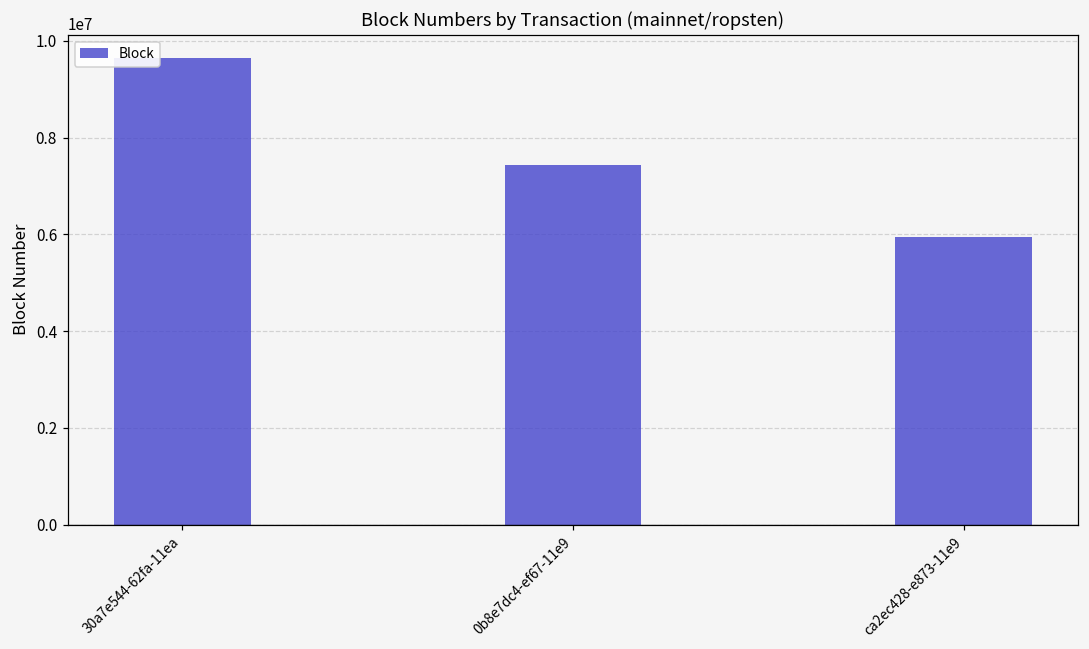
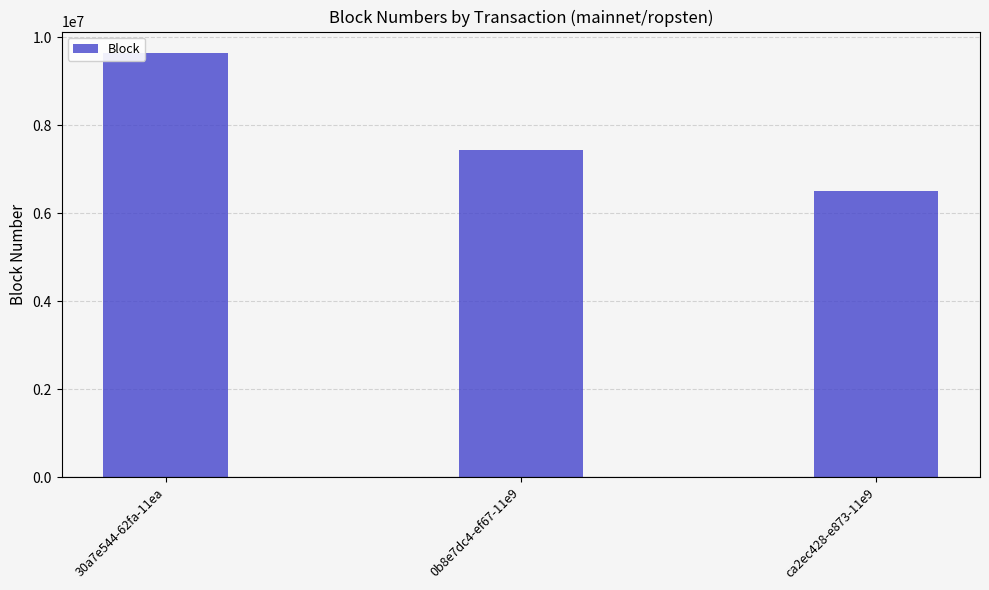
  {
    "30a7e544-62fa-11ea": 9600000,
    "0b8e7dc4-ef67-11e9": 7400000,
-   "ca2ec428-e873-11e9": 5900000
+   "ca2ec428-e873-11e9": 6500000
  }
